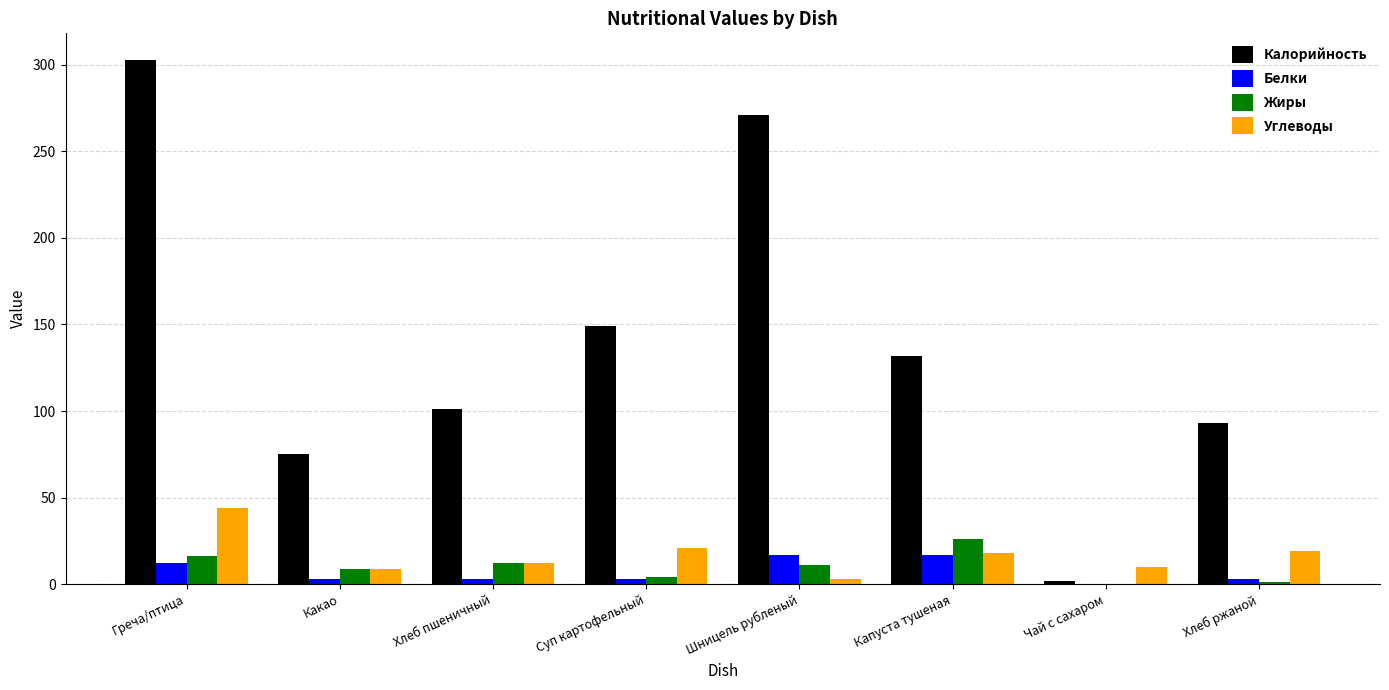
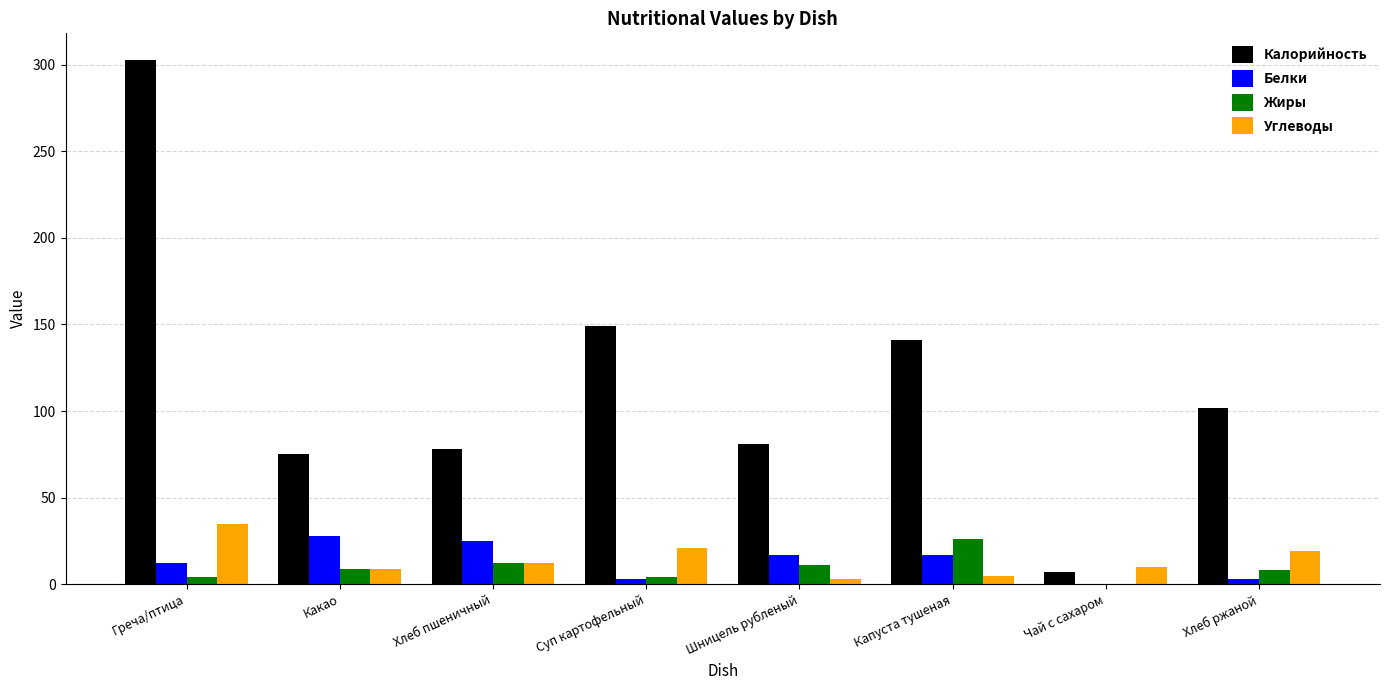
  {
    "Калорийность": {
      "Греча/птица": 303,
      "Какао": 75,
-     "Хлеб пшеничный": 101,
+     "Хлеб пшеничный": 78,
      "Суп картофельный": 149,
-     "Шницель рубленый": 271,
-     "Капуста тушеная": 132,
-     "Чай с сахаром": 2,
-     "Хлеб ржаной": 93
+     "Шницель рубленый": 81,
+     "Капуста тушеная": 141,
+     "Чай с сахаром": 7,
+     "Хлеб ржаной": 102
    },
    "Белки": {
      "Греча/птица": 12,
-     "Какао": 3,
-     "Хлеб пшеничный": 3,
+     "Какао": 28,
+     "Хлеб пшеничный": 25,
      "Суп картофельный": 3,
      "Шницель рубленый": 17,
      "Капуста тушеная": 17,
      "Чай с сахаром": 0,
      "Хлеб ржаной": 3
    },
    "Жиры": {
-     "Греча/птица": 16,
+     "Греча/птица": 4,
      "Какао": 9,
      "Хлеб пшеничный": 12,
      "Суп картофельный": 4,
      "Шницель рубленый": 11,
      "Капуста тушеная": 26,
      "Чай с сахаром": 0,
-     "Хлеб ржаной": 1
+     "Хлеб ржаной": 8
    },
    "Углеводы": {
-     "Греча/птица": 44,
+     "Греча/птица": 35,
      "Какао": 9,
      "Хлеб пшеничный": 12,
      "Суп картофельный": 21,
      "Шницель рубленый": 3,
-     "Капуста тушеная": 18,
+     "Капуста тушеная": 5,
      "Чай с сахаром": 10,
      "Хлеб ржаной": 19
    }
  }
